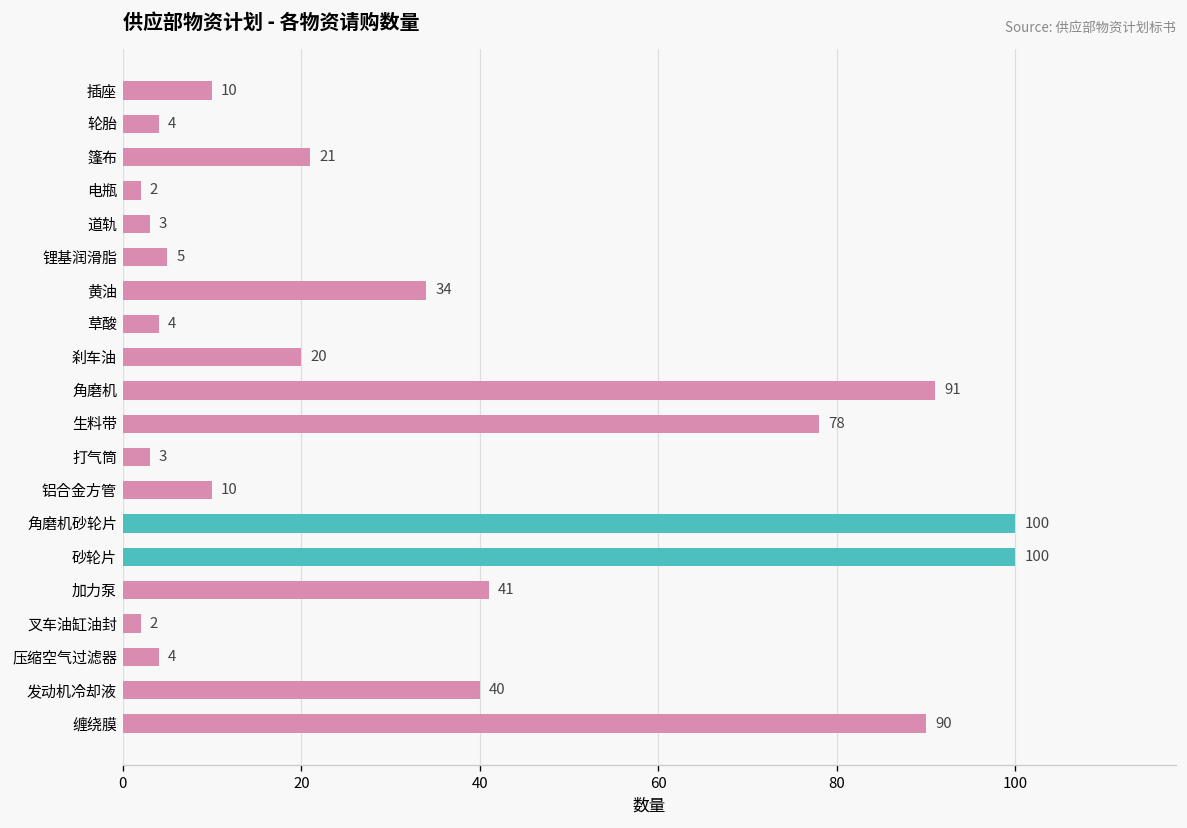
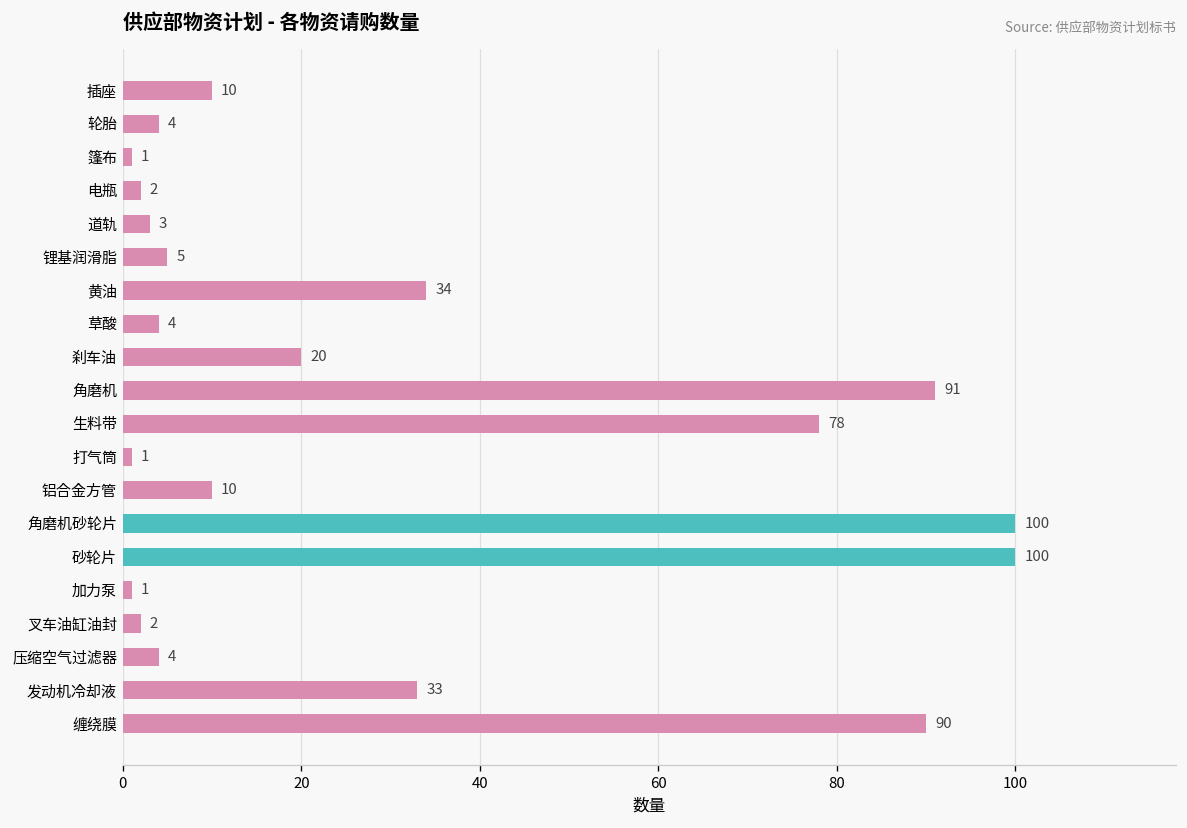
  {
    "插座": 10,
    "轮胎": 4,
-   "篷布": 21,
+   "篷布": 1,
    "电瓶": 2,
    "道轨": 3,
    "锂基润滑脂": 5,
    "黄油": 34,
    "草酸": 4,
    "刹车油": 20,
    "角磨机": 91,
    "生料带": 78,
-   "打气筒": 3,
+   "打气筒": 1,
    "铝合金方管": 10,
    "角磨机砂轮片": 100,
    "砂轮片": 100,
-   "加力泵": 41,
+   "加力泵": 1,
    "叉车油缸油封": 2,
    "压缩空气过滤器": 4,
-   "发动机冷却液": 40,
+   "发动机冷却液": 33,
    "缠绕膜": 90
  }
